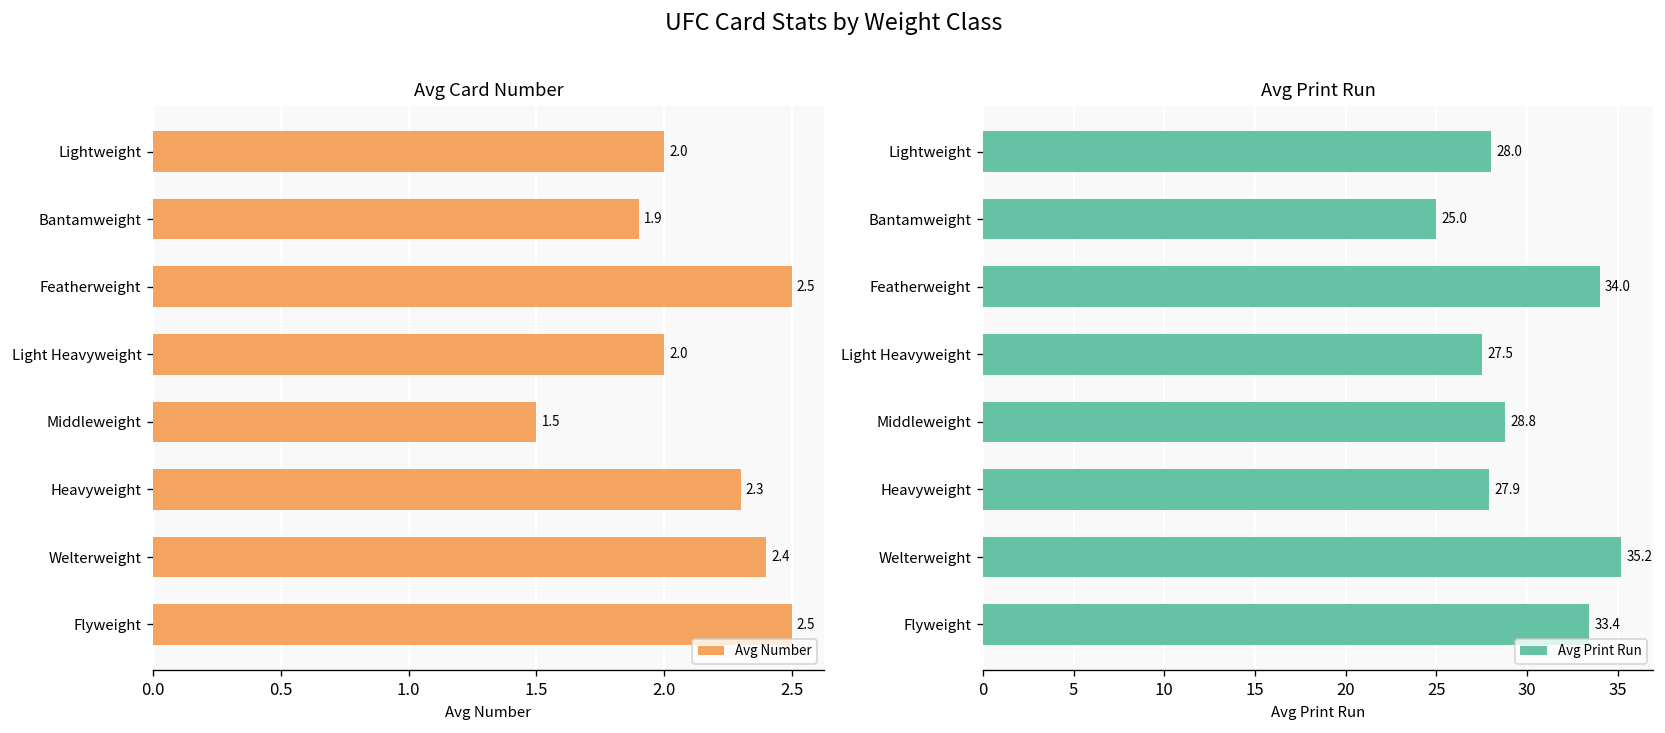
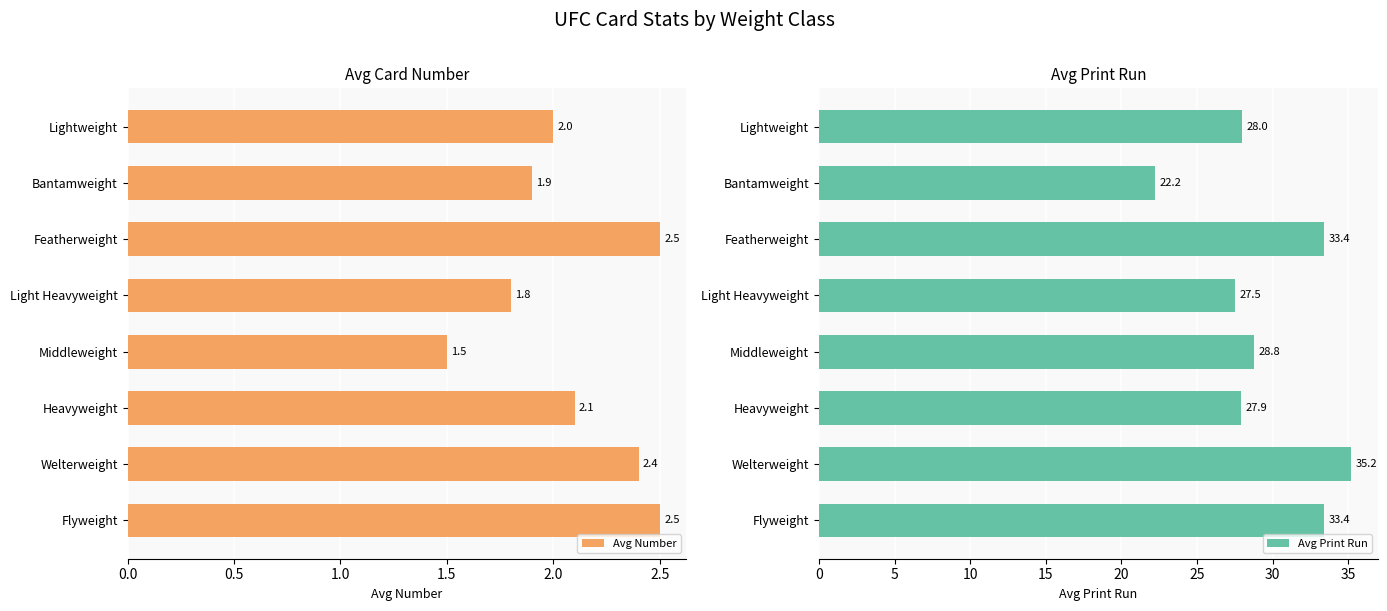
  {
    "Avg Card Number": {
      "Lightweight": 2.0,
      "Bantamweight": 1.9,
      "Featherweight": 2.5,
-     "Light Heavyweight": 2.0,
+     "Light Heavyweight": 1.8,
      "Middleweight": 1.5,
-     "Heavyweight": 2.3,
+     "Heavyweight": 2.1,
      "Welterweight": 2.4,
      "Flyweight": 2.5
    },
    "Avg Print Run": {
      "Lightweight": 28.0,
-     "Bantamweight": 25.0,
-     "Featherweight": 34.0,
+     "Bantamweight": 22.2,
+     "Featherweight": 33.4,
      "Light Heavyweight": 27.5,
      "Middleweight": 28.8,
      "Heavyweight": 27.9,
      "Welterweight": 35.2,
      "Flyweight": 33.4
    }
  }
